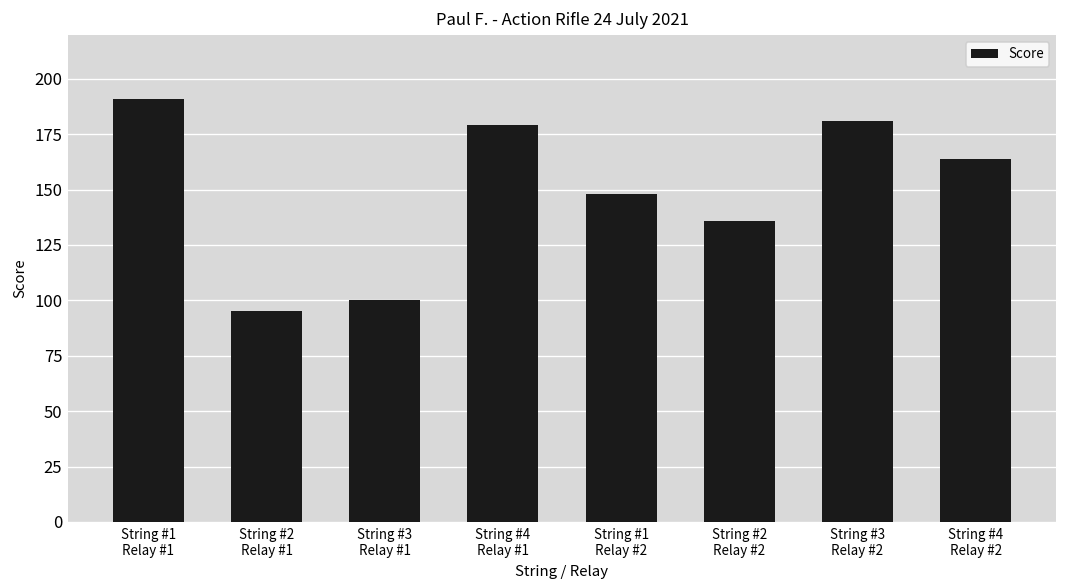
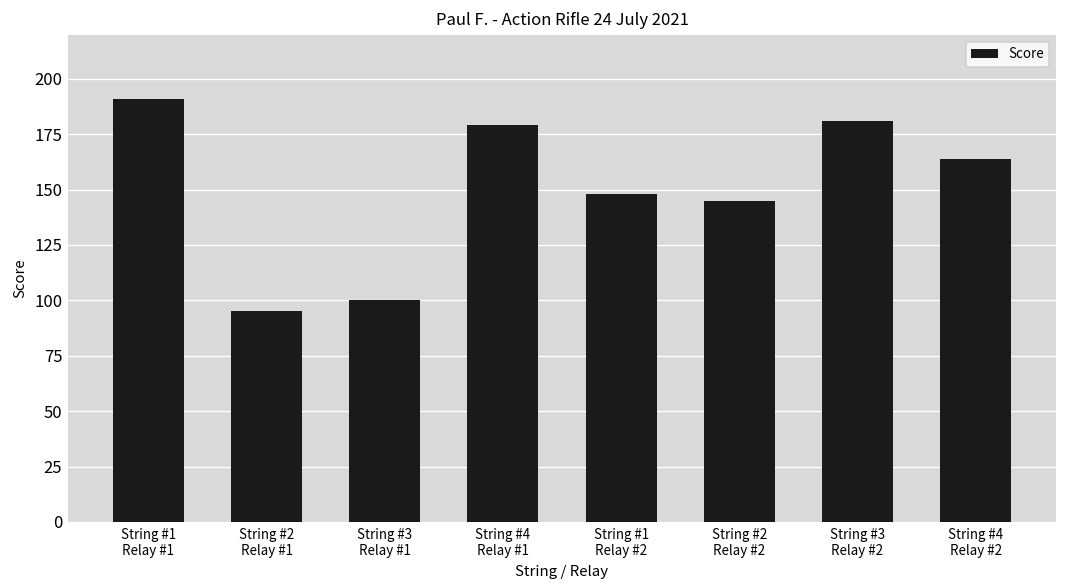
  {
    "String #1 Relay #1": 191,
    "String #2 Relay #1": 95,
    "String #3 Relay #1": 100,
    "String #4 Relay #1": 179,
    "String #1 Relay #2": 148,
-   "String #2 Relay #2": 136,
+   "String #2 Relay #2": 145,
    "String #3 Relay #2": 181,
    "String #4 Relay #2": 164
  }
